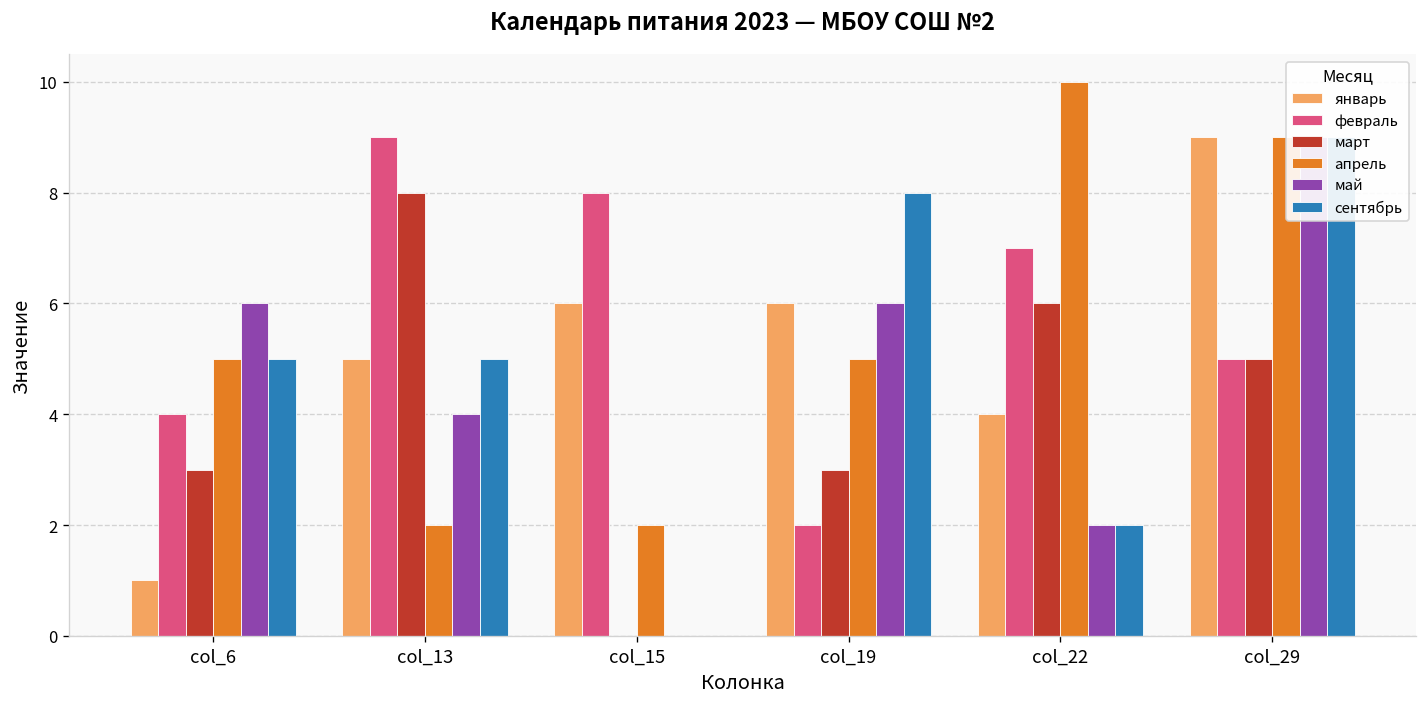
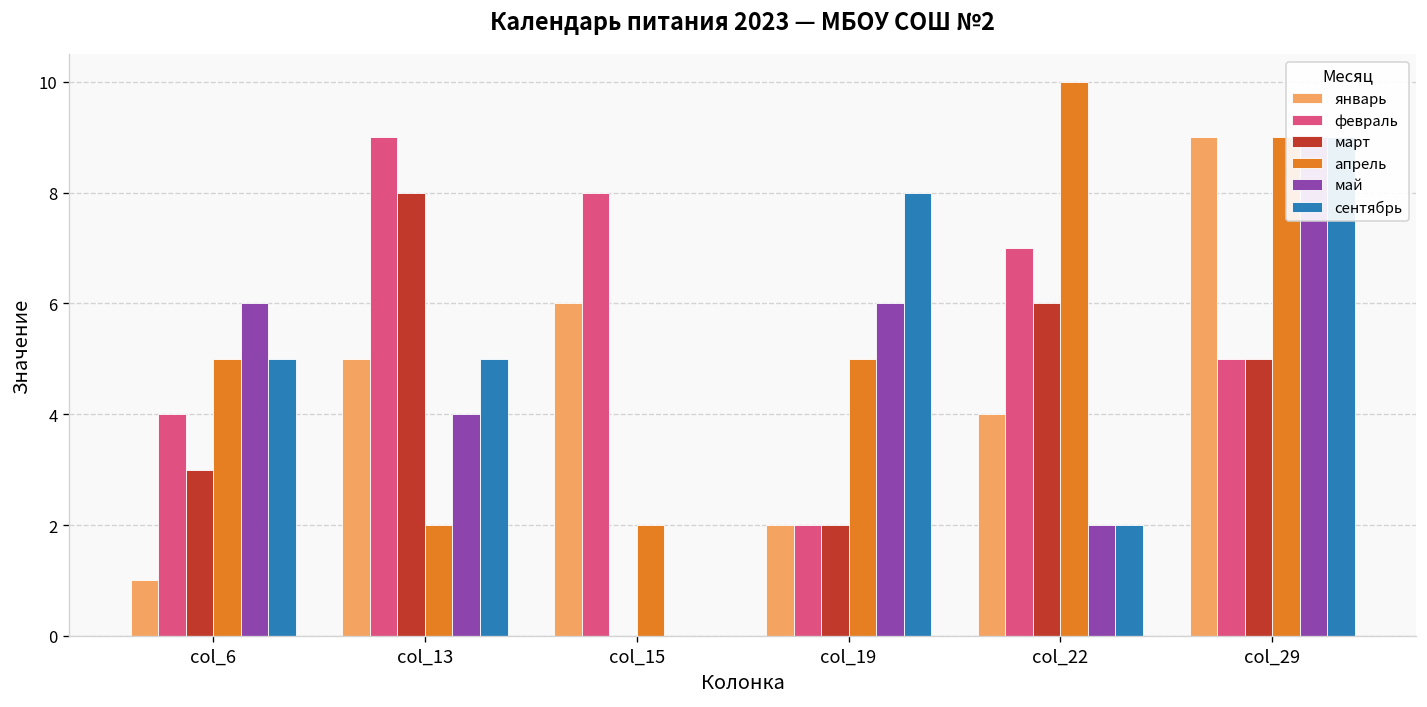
  {
    "январь": {
      "col_6": 1,
      "col_13": 5,
      "col_15": 6,
-     "col_19": 6,
+     "col_19": 2,
      "col_22": 4,
      "col_29": 9
    },
    "февраль": {
      "col_6": 4,
      "col_13": 9,
      "col_15": 8,
      "col_19": 2,
      "col_22": 7,
      "col_29": 5
    },
    "март": {
      "col_6": 3,
      "col_13": 8,
      "col_15": 0,
-     "col_19": 3,
+     "col_19": 2,
      "col_22": 6,
      "col_29": 5
    },
    "апрель": {
      "col_6": 5,
      "col_13": 2,
      "col_15": 2,
      "col_19": 5,
      "col_22": 10
    },
    "май": {
      "col_6": 6,
      "col_13": 4,
      "col_15": 0,
      "col_19": 6,
      "col_22": 2
    },
    "сентябрь": {
      "col_6": 5,
      "col_13": 5,
      "col_15": 0,
      "col_19": 8,
      "col_22": 2
    }
  }
